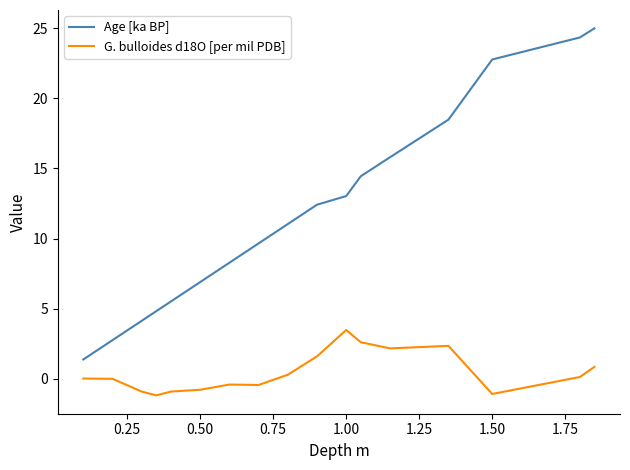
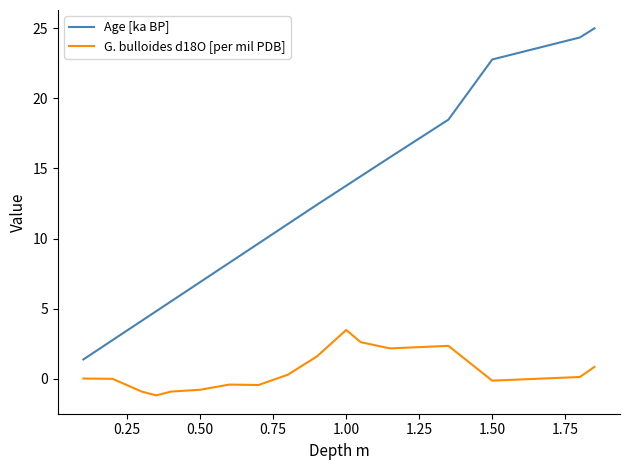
  {
    "Age [ka BP]": {
      "0.50": 6.9,
-     "1.00": 13.0,
+     "1.00": 13.8,
      "1.50": 22.8
    },
    "G. bulloides d18O [per mil PDB]": {
      "0.50": -0.8,
      "1.00": 3.5,
-     "1.50": -1.1
+     "1.50": -0.1
    }
  }
